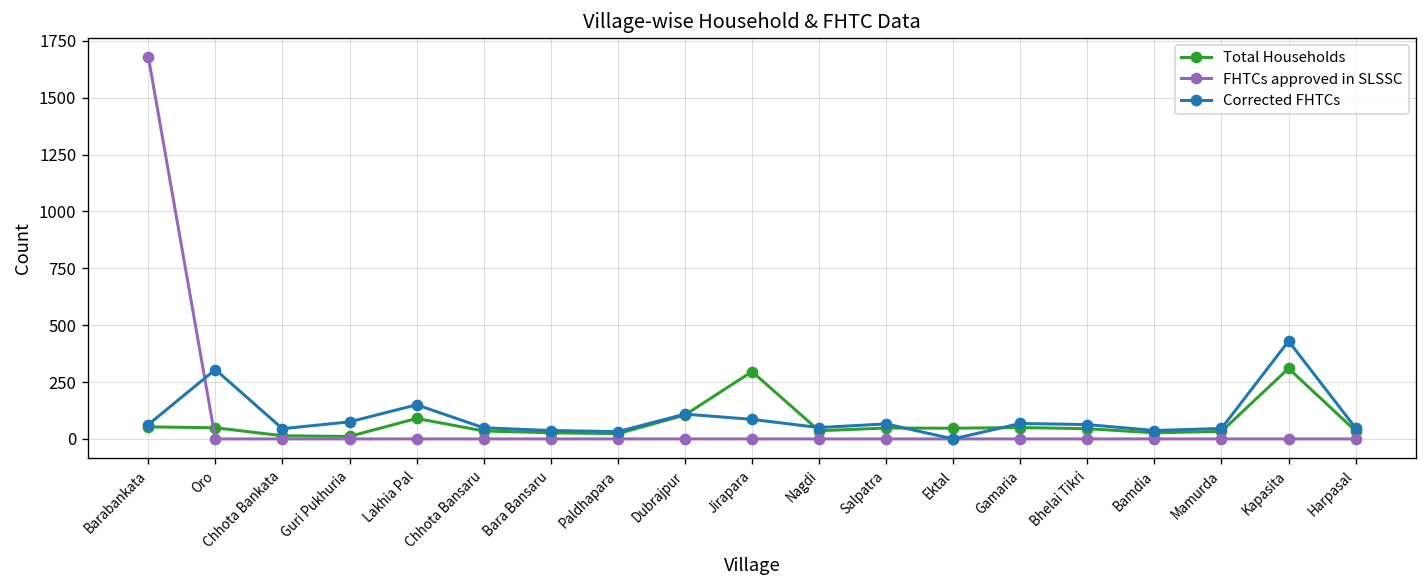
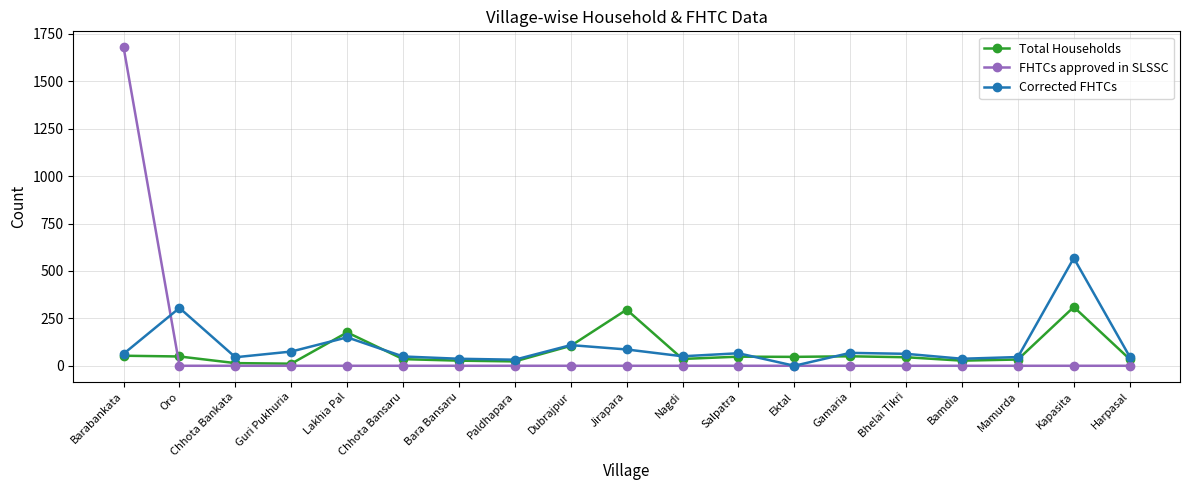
  {
    "Total Households": {
      "Oro": 50,
      "Chhota Bankata": 10,
-     "Lakhia Pal": 90,
+     "Lakhia Pal": 180,
      "Chhota Bansaru": 40,
      "Jirapara": 300,
      "Nagdi": 40,
      "Salpatra": 50,
      "Ektal": 50,
      "Gamaria": 50,
      "Bhelai Tikri": 50,
      "Kapasita": 310
    },
    "FHTCs approved in SLSSC": {
      "Barabankata": 1680,
      "Oro": 0,
      "Chhota Bankata": 0,
      "Lakhia Pal": 0,
      "Chhota Bansaru": 0,
      "Bara Bansaru": 0,
      "Paldhapara": 0,
      "Dubrajpur": 0,
      "Jirapara": 0,
      "Nagdi": 0,
      "Salpatra": 0,
      "Gamaria": 0,
      "Bhelai Tikri": 0,
      "Bamdia": 0,
      "Mamurda": 0,
      "Kapasita": 0,
      "Harpasal": 0
    },
    "Corrected FHTCs": {
      "Oro": 310,
      "Chhota Bankata": 50,
      "Guri Pukhuria": 80,
      "Lakhia Pal": 150,
      "Chhota Bansaru": 50,
      "Jirapara": 90,
      "Nagdi": 50,
      "Salpatra": 70,
      "Gamaria": 70,
      "Bhelai Tikri": 60,
-     "Kapasita": 430
+     "Kapasita": 570
    }
  }
